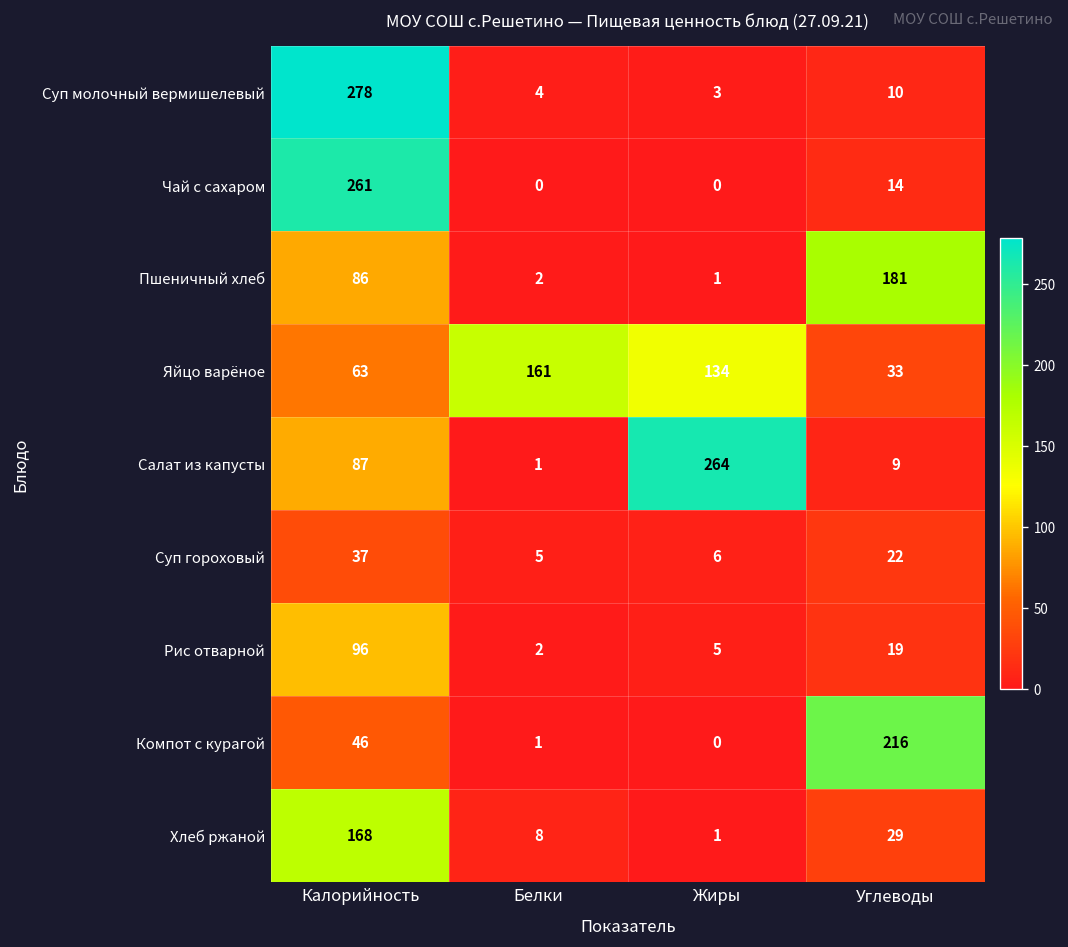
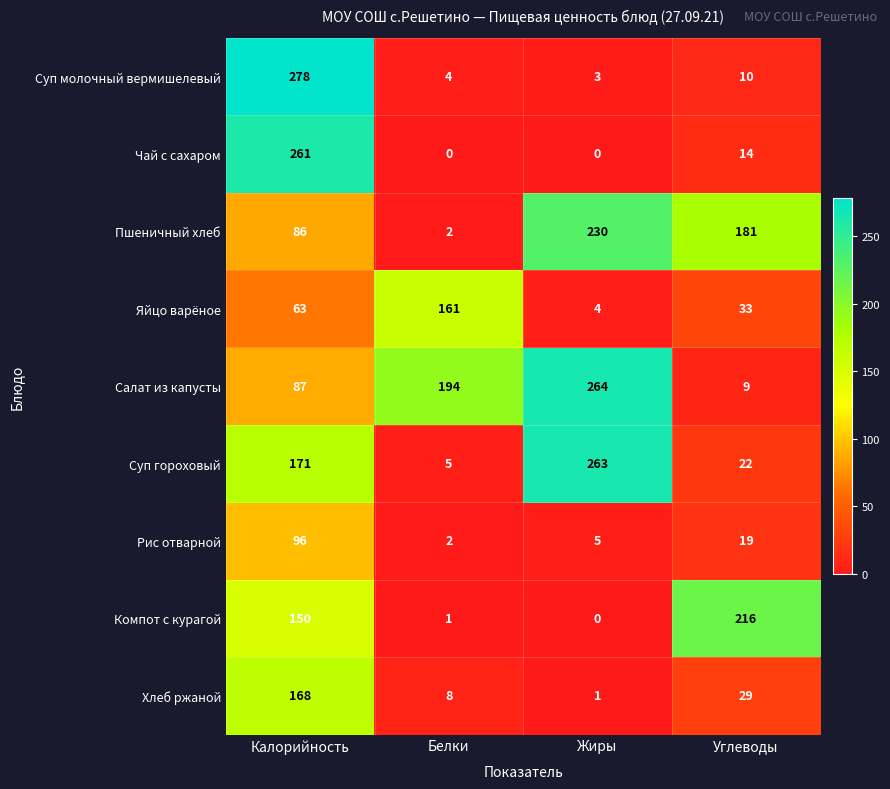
  {
    "Суп молочный вермишелевый": {
      "Калорийность": 278,
      "Белки": 4,
      "Жиры": 3,
      "Углеводы": 10
    },
    "Чай с сахаром": {
      "Калорийность": 261,
      "Белки": 0,
      "Жиры": 0,
      "Углеводы": 14
    },
    "Пшеничный хлеб": {
      "Калорийность": 86,
      "Белки": 2,
-     "Жиры": 1,
+     "Жиры": 230,
      "Углеводы": 181
    },
    "Яйцо варёное": {
      "Калорийность": 63,
      "Белки": 161,
-     "Жиры": 134,
+     "Жиры": 4,
      "Углеводы": 33
    },
    "Салат из капусты": {
      "Калорийность": 87,
-     "Белки": 1,
+     "Белки": 194,
      "Жиры": 264,
      "Углеводы": 9
    },
    "Суп гороховый": {
-     "Калорийность": 37,
+     "Калорийность": 171,
      "Белки": 5,
-     "Жиры": 6,
+     "Жиры": 263,
      "Углеводы": 22
    },
    "Рис отварной": {
      "Калорийность": 96,
      "Белки": 2,
      "Жиры": 5,
      "Углеводы": 19
    },
    "Компот с курагой": {
-     "Калорийность": 46,
+     "Калорийность": 150,
      "Белки": 1,
      "Жиры": 0,
      "Углеводы": 216
    },
    "Хлеб ржаной": {
      "Калорийность": 168,
      "Белки": 8,
      "Жиры": 1,
      "Углеводы": 29
    }
  }
